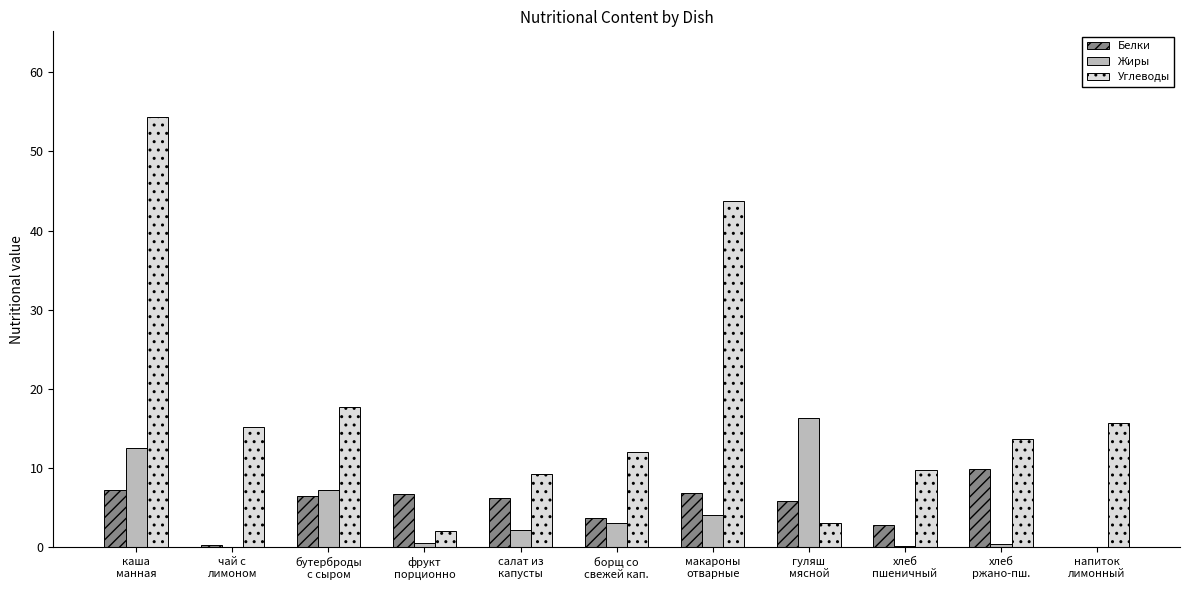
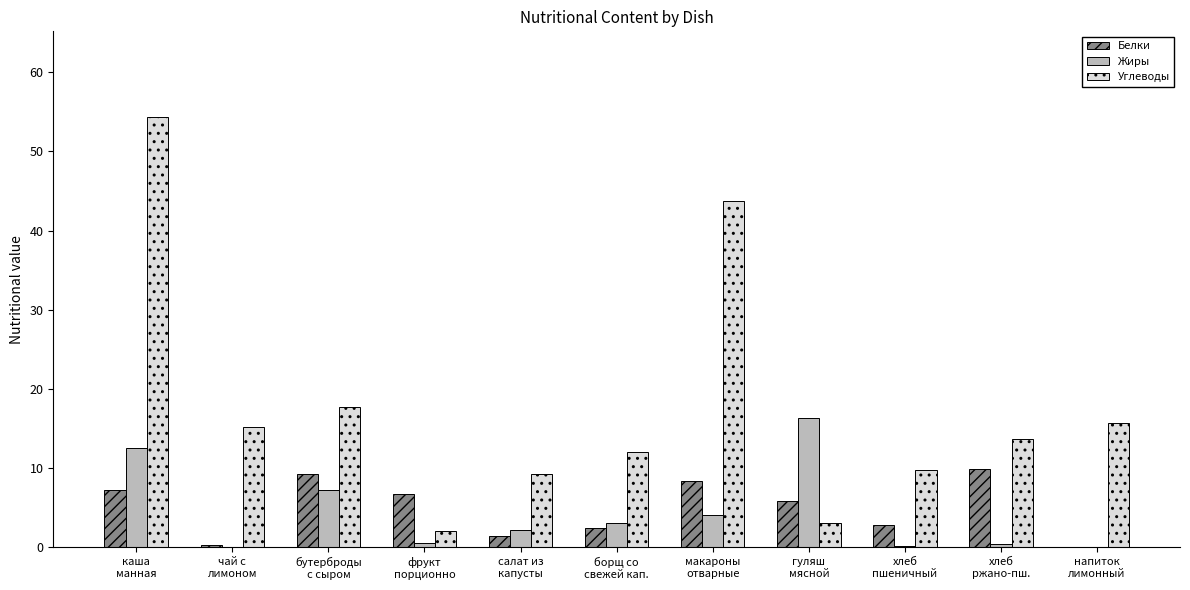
  {
    "Белки": {
      "каша манная": 7,
-     "бутерброды с сыром": 6,
+     "бутерброды с сыром": 9,
      "фрукт порционно": 7,
-     "салат из капусты": 6,
-     "борщ со свежей кап.": 4,
-     "макароны отварные": 7,
+     "салат из капусты": 2,
+     "борщ со свежей кап.": 2,
+     "макароны отварные": 8,
      "гуляш мясной": 6,
      "хлеб пшеничный": 3,
      "хлеб ржано-пш.": 10
    }
  }
